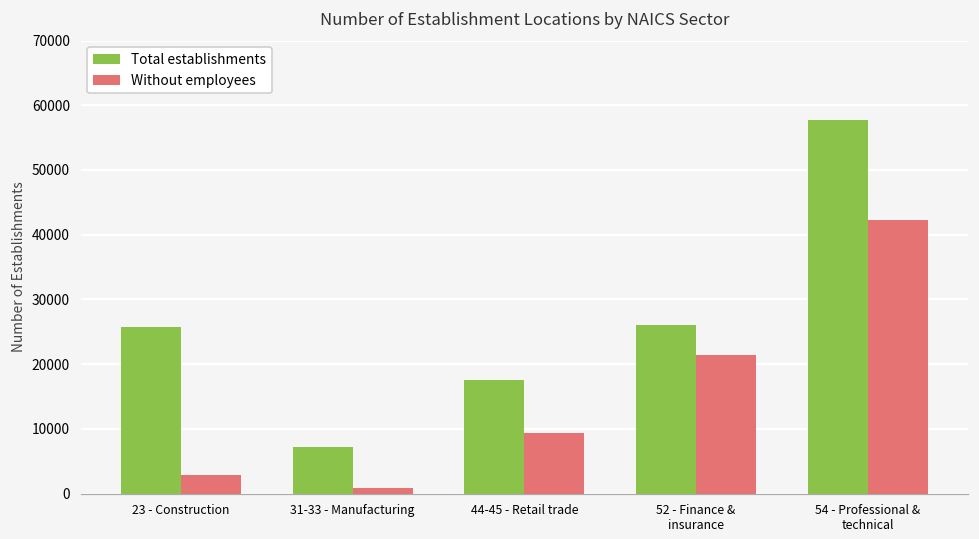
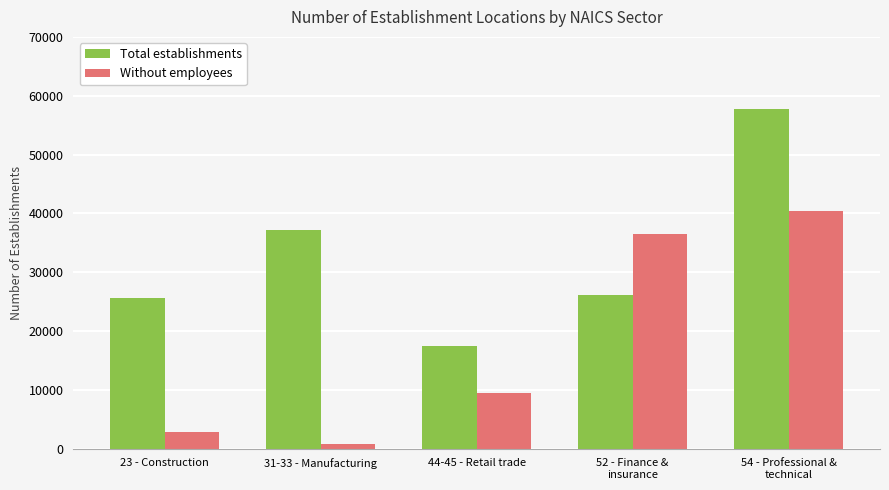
  {
    "Total establishments": {
      "23 - Construction": 26000,
-     "31-33 - Manufacturing": 7000,
+     "31-33 - Manufacturing": 37000,
      "44-45 - Retail trade": 17000,
      "52 - Finance & insurance": 26000,
      "54 - Professional & technical": 58000
    },
    "Without employees": {
      "23 - Construction": 3000,
      "31-33 - Manufacturing": 1000,
      "44-45 - Retail trade": 9000,
-     "52 - Finance & insurance": 21000,
-     "54 - Professional & technical": 42000
+     "52 - Finance & insurance": 36000,
+     "54 - Professional & technical": 40000
    }
  }
